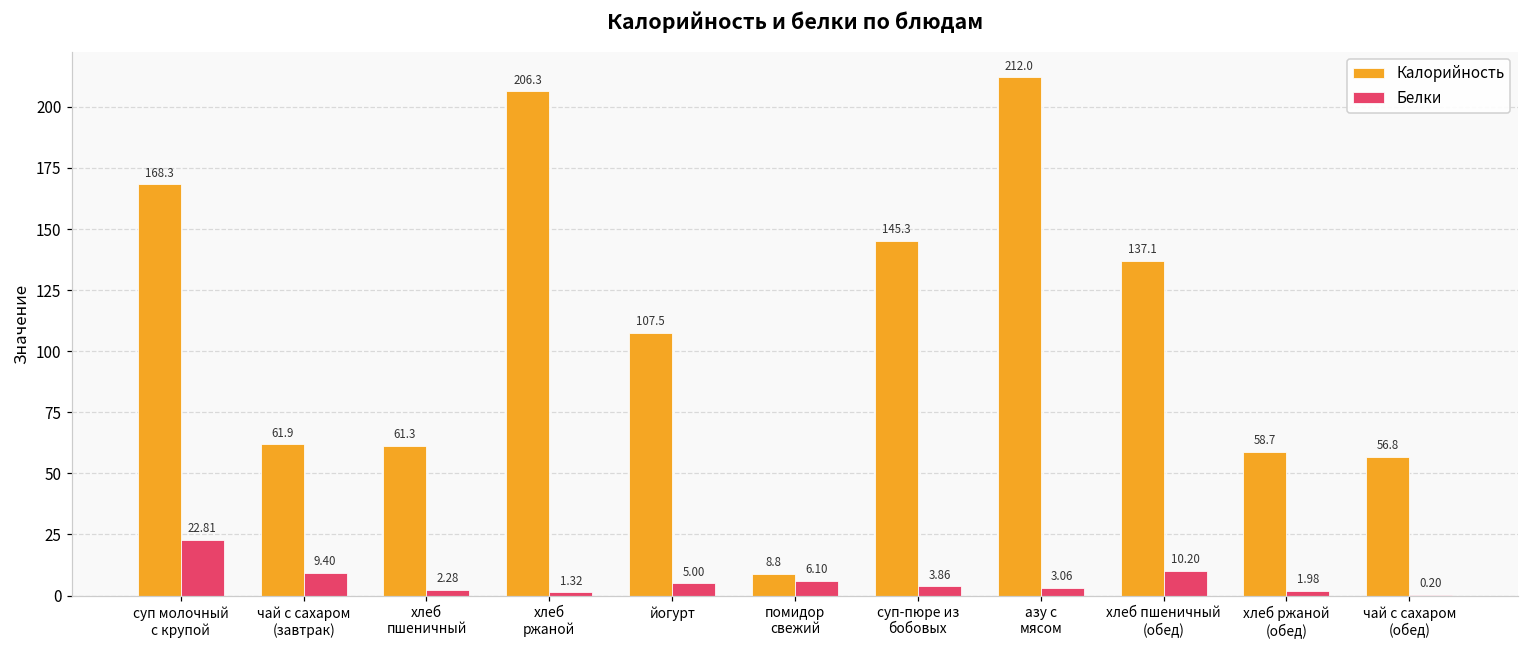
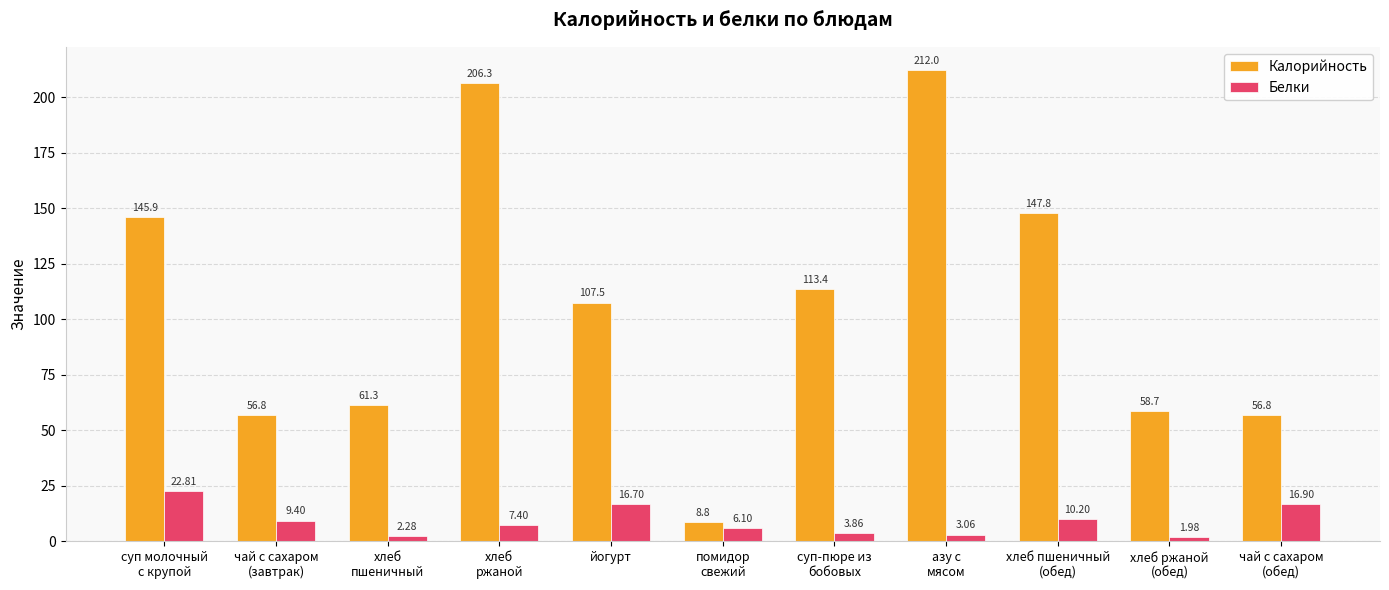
  {
    "Калорийность": {
-     "суп молочный с крупой": 168.3,
-     "чай с сахаром (завтрак)": 61.9,
+     "суп молочный с крупой": 145.9,
+     "чай с сахаром (завтрак)": 56.8,
      "хлеб пшеничный": 61.3,
      "хлеб ржаной": 206.3,
      "йогурт": 107.5,
      "помидор свежий": 8.8,
-     "суп-пюре из бобовых": 145.3,
+     "суп-пюре из бобовых": 113.4,
      "азу с мясом": 212.0,
-     "хлеб пшеничный (обед)": 137.1,
+     "хлеб пшеничный (обед)": 147.8,
      "хлеб ржаной (обед)": 58.7,
      "чай с сахаром (обед)": 56.8
    },
    "Белки": {
      "суп молочный с крупой": 22.81,
      "чай с сахаром (завтрак)": 9.40,
      "хлеб пшеничный": 2.28,
-     "хлеб ржаной": 1.32,
-     "йогурт": 5.00,
+     "хлеб ржаной": 7.40,
+     "йогурт": 16.70,
      "помидор свежий": 6.10,
      "суп-пюре из бобовых": 3.86,
      "азу с мясом": 3.06,
      "хлеб пшеничный (обед)": 10.20,
      "хлеб ржаной (обед)": 1.98,
-     "чай с сахаром (обед)": 0.20
+     "чай с сахаром (обед)": 16.90
    }
  }
